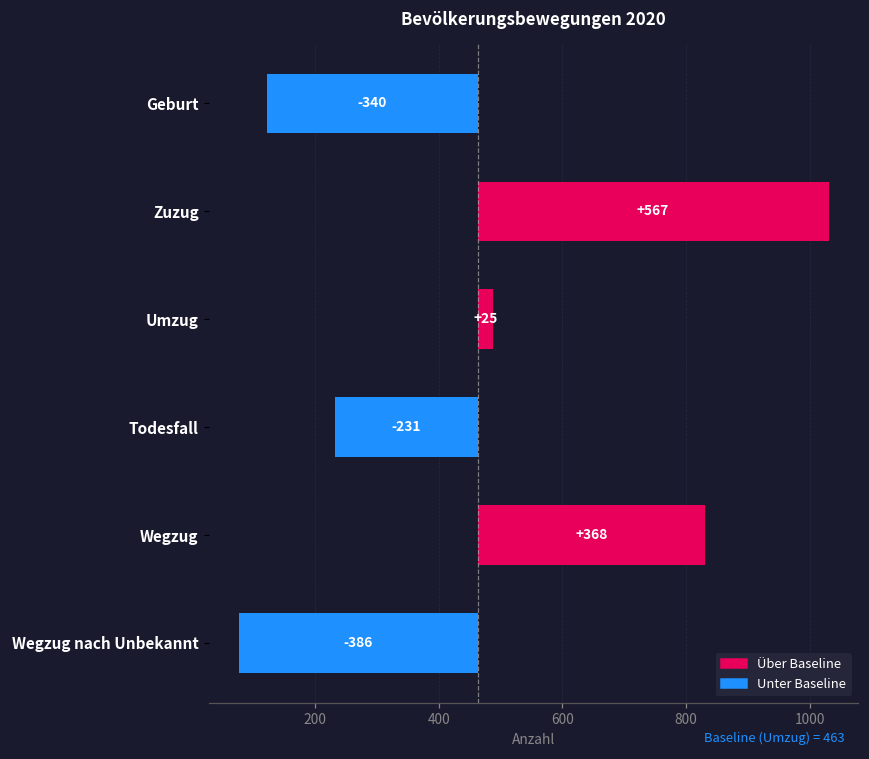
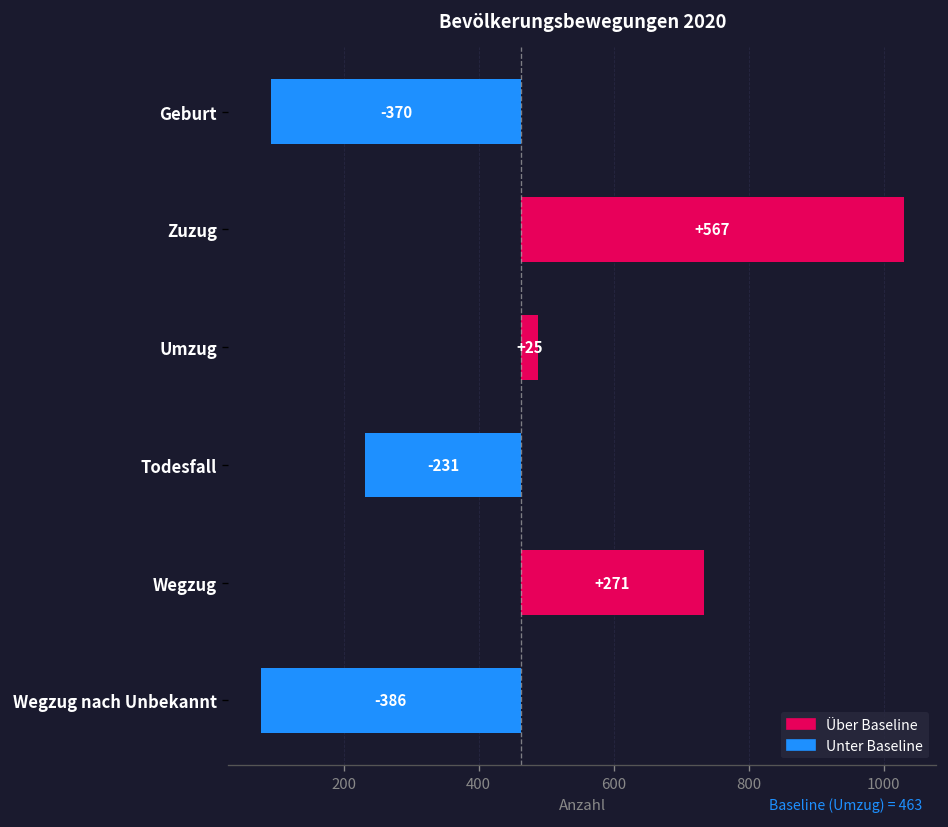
  {
-   "Geburt": "-340",
+   "Geburt": "-370",
    "Zuzug": "+567",
    "Umzug": "+25",
    "Todesfall": "-231",
-   "Wegzug": "+368",
+   "Wegzug": "+271",
    "Wegzug nach Unbekannt": "-386"
  }
